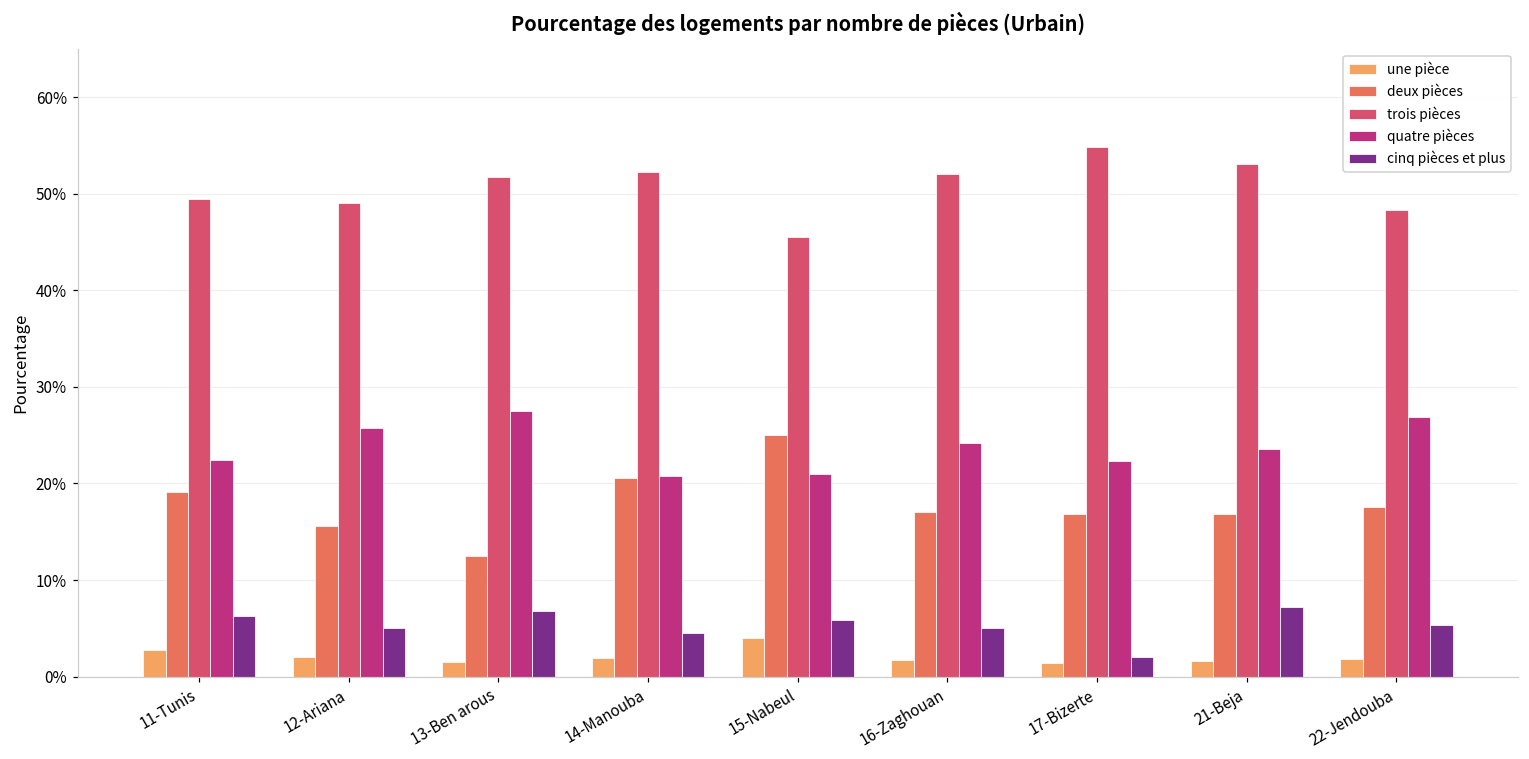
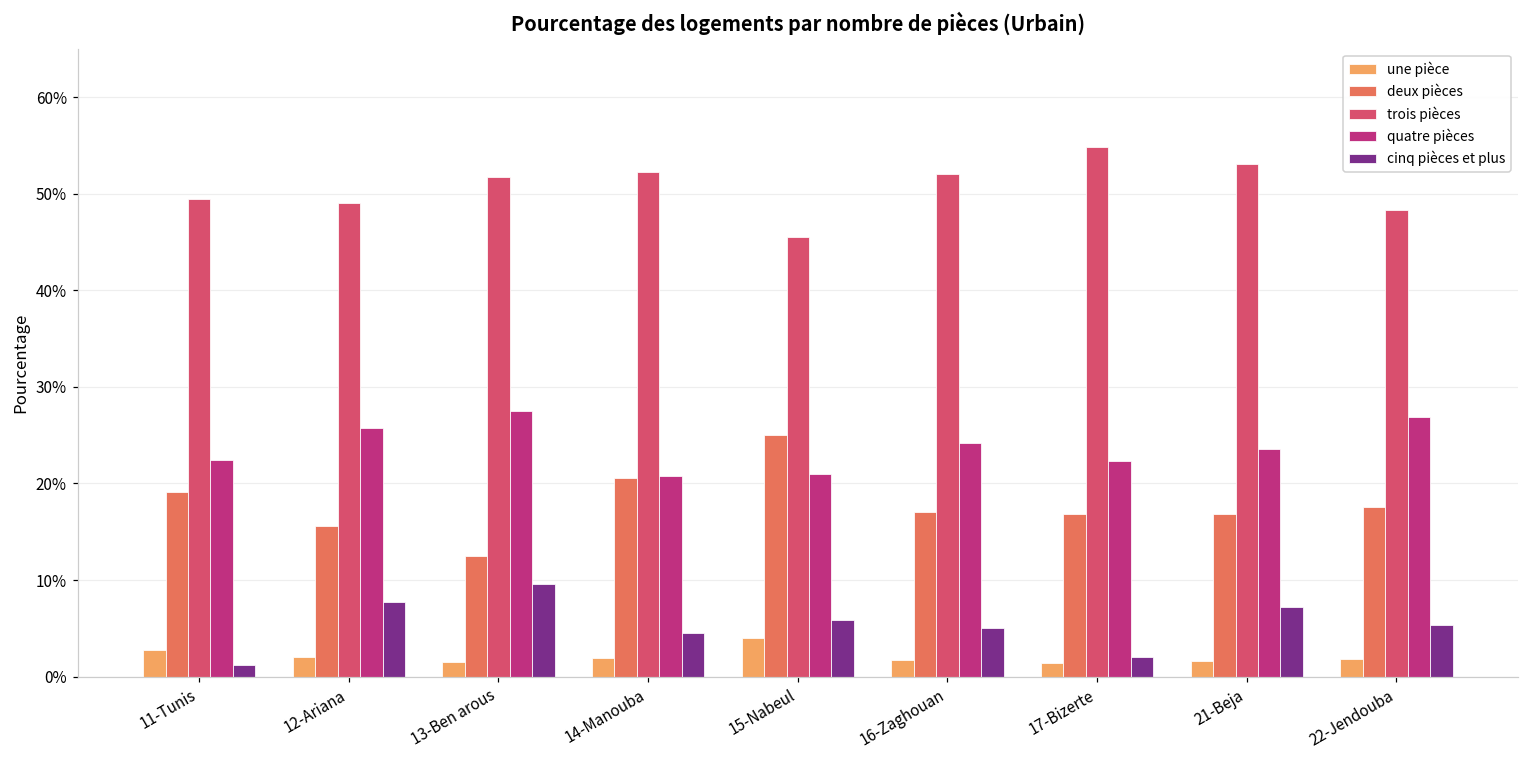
  {
    "cinq pièces et plus": {
-     "11-Tunis": "6%",
-     "12-Ariana": "5%",
-     "13-Ben arous": "7%",
+     "11-Tunis": "1%",
+     "12-Ariana": "8%",
+     "13-Ben arous": "10%",
      "14-Manouba": "5%",
      "15-Nabeul": "6%",
      "16-Zaghouan": "5%",
      "17-Bizerte": "2%",
      "21-Beja": "7%",
      "22-Jendouba": "5%"
    }
  }
